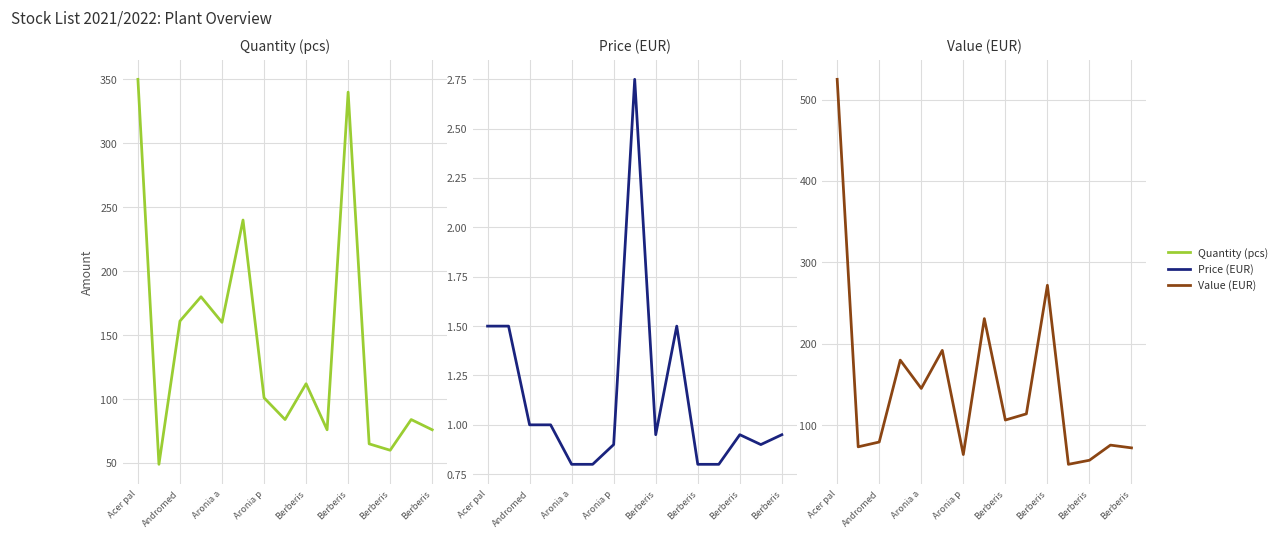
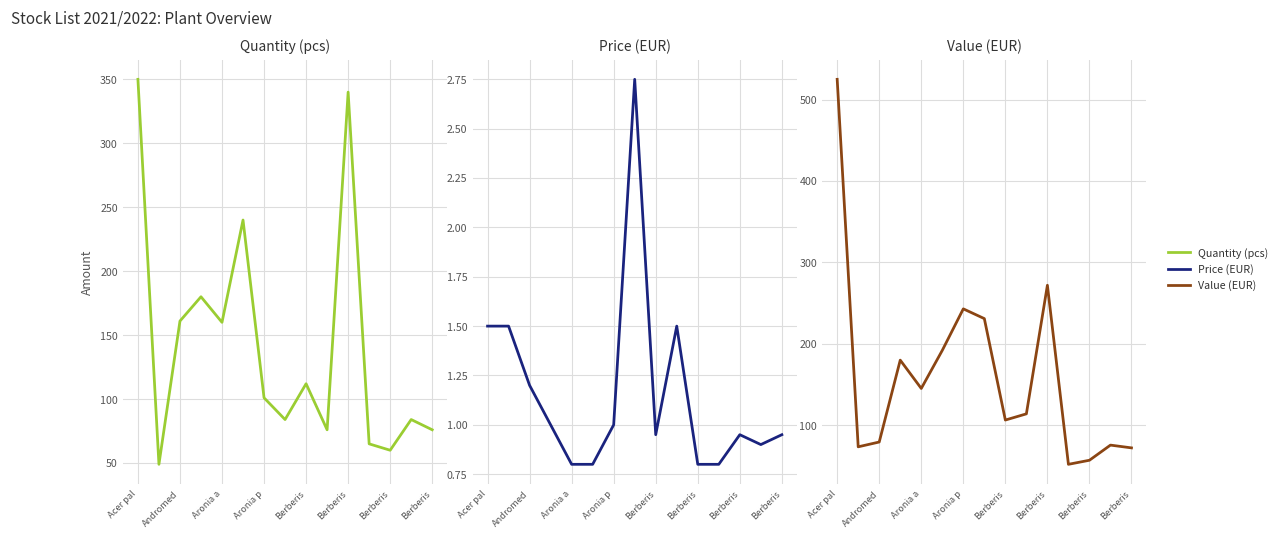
  {
    "Quantity (pcs)": {
      "Acer pal": 350,
      "Andromed": 161,
      "Aronia a": 160,
      "Aronia p": 101
    },
    "Price (EUR)": {
      "Acer pal": 1.5,
-     "Andromed": 1.0,
+     "Andromed": 1.2,
      "Aronia a": 0.8,
-     "Aronia p": 0.9
+     "Aronia p": 1.0
    },
    "Value (EUR)": {
      "Acer pal": 530,
      "Andromed": 80,
      "Aronia a": 150,
-     "Aronia p": 60
+     "Aronia p": 240
    }
  }
